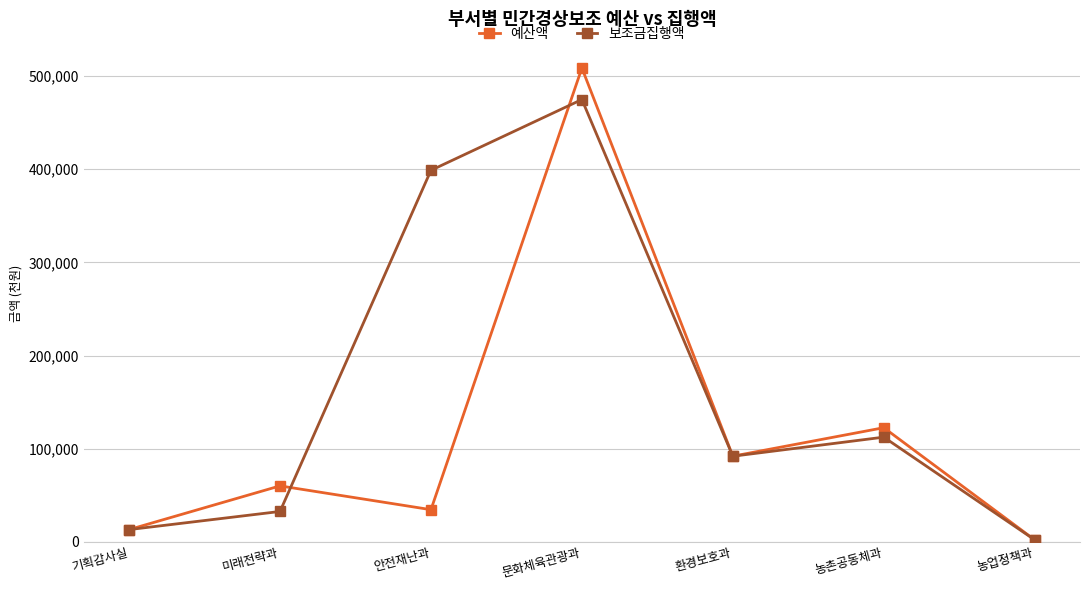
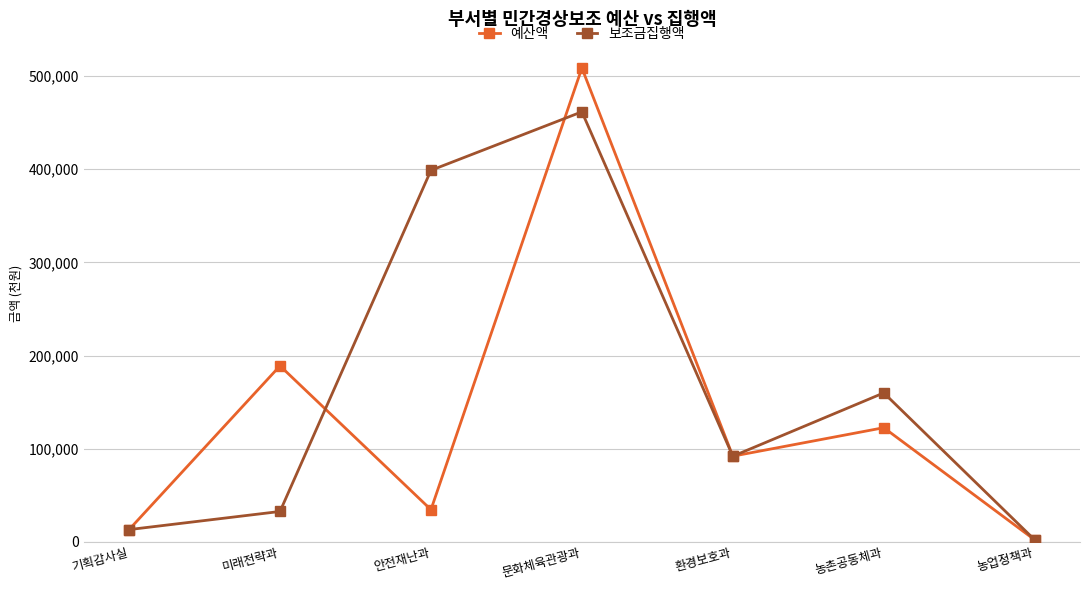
  {
    "예산액": {
-     "미래전략과": "60,000",
+     "미래전략과": "190,000",
      "안전재난과": "30,000",
      "문화체육관광과": "510,000",
      "농촌공동체과": "120,000"
    },
    "보조금집행액": {
      "미래전략과": "30,000",
      "안전재난과": "400,000",
-     "문화체육관광과": "470,000",
-     "농촌공동체과": "110,000"
+     "문화체육관광과": "460,000",
+     "농촌공동체과": "160,000"
    }
  }
